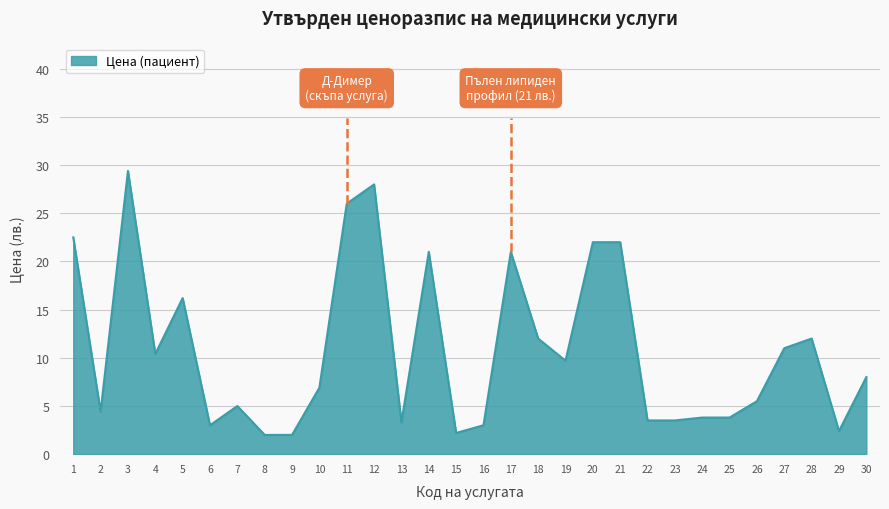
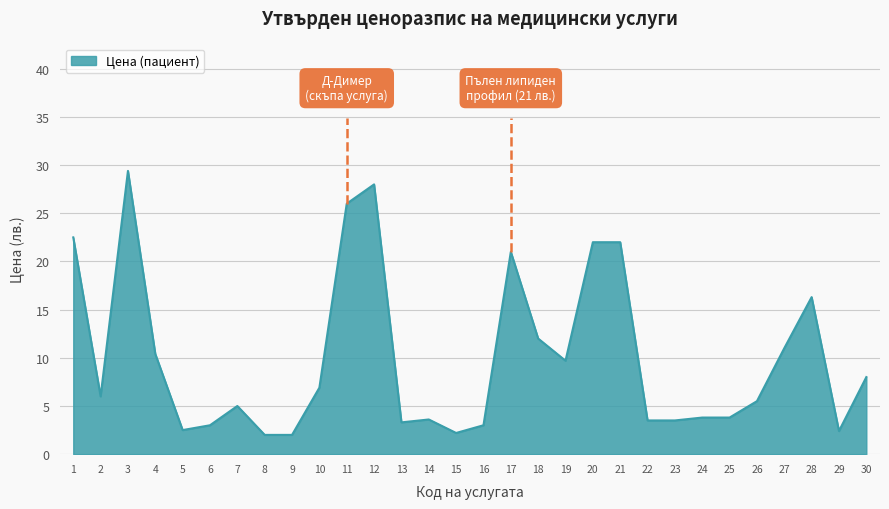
  {
    "Цена (пациент)": {
      "1": 23,
-     "2": 4,
+     "2": 6,
      "3": 29,
      "4": 10,
-     "5": 16,
+     "5": 3,
      "6": 3,
      "7": 5,
      "8": 2,
      "9": 2,
      "10": 7,
      "12": 28,
      "13": 3,
-     "14": 21,
+     "14": 4,
      "15": 2,
      "16": 3,
      "18": 12,
      "19": 10,
      "20": 22,
      "21": 22,
      "22": 4,
      "23": 4,
      "24": 4,
      "25": 4,
      "26": 6,
      "27": 11,
-     "28": 12,
+     "28": 16,
      "29": 2,
      "30": 8
    }
  }
